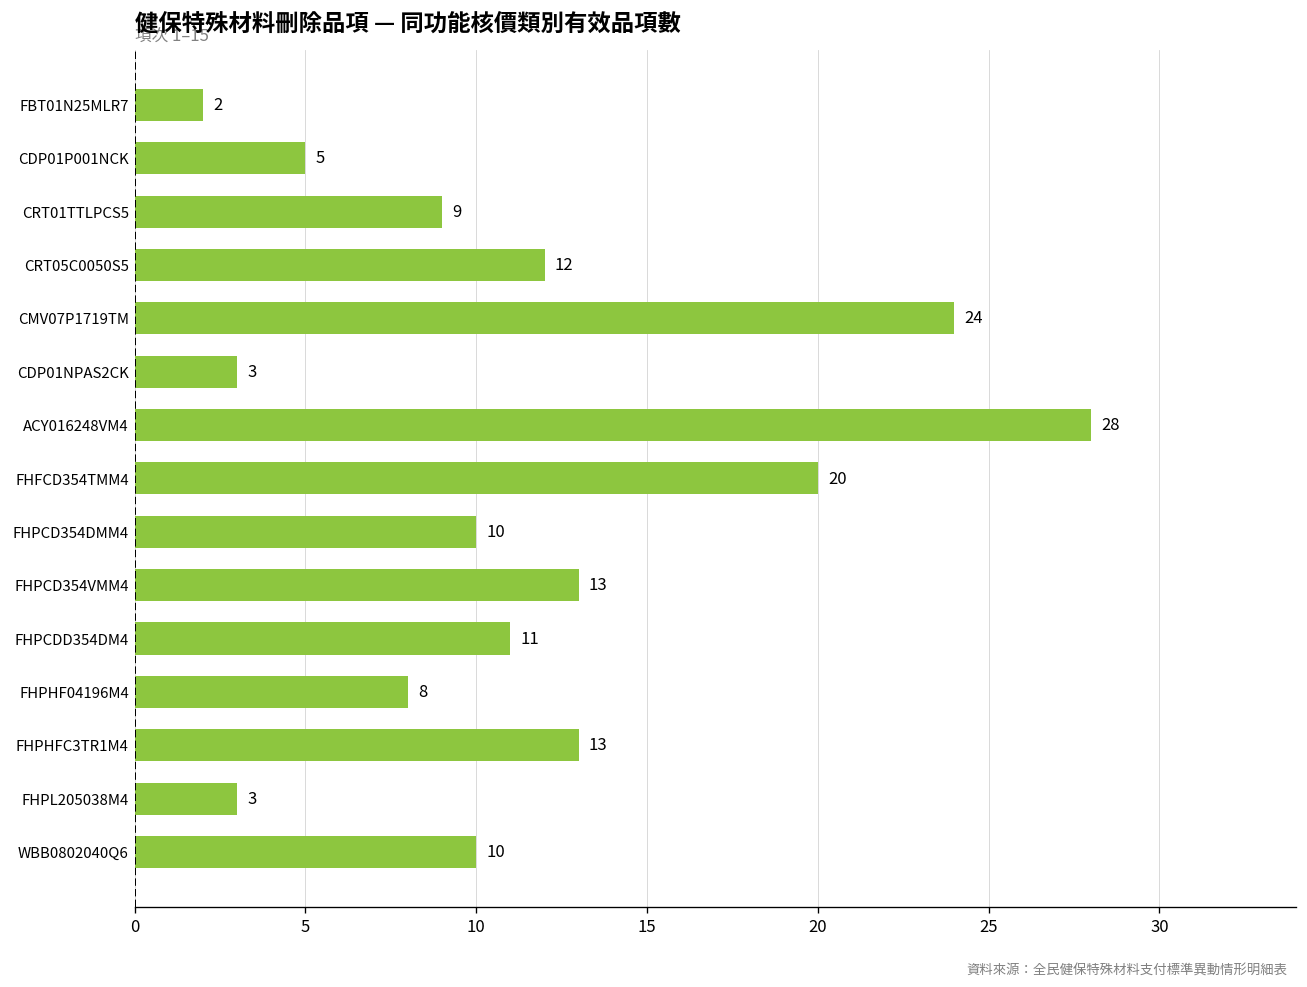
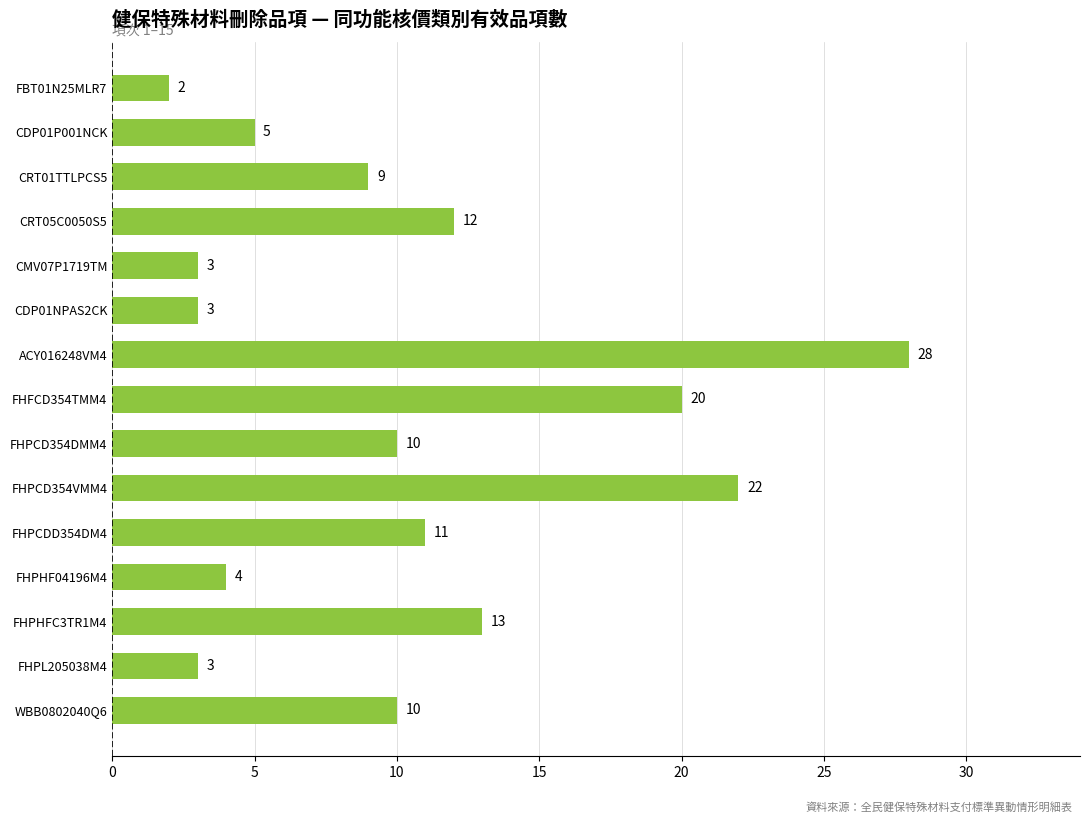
  {
    "FBT01N25MLR7": 2,
    "CDP01P001NCK": 5,
    "CRT01TTLPCS5": 9,
    "CRT05C0050S5": 12,
-   "CMV07P1719TM": 24,
+   "CMV07P1719TM": 3,
    "CDP01NPAS2CK": 3,
    "ACY016248VM4": 28,
    "FHFCD354TMM4": 20,
    "FHPCD354DMM4": 10,
-   "FHPCD354VMM4": 13,
+   "FHPCD354VMM4": 22,
    "FHPCDD354DM4": 11,
-   "FHPHF04196M4": 8,
+   "FHPHF04196M4": 4,
    "FHPHFC3TR1M4": 13,
    "FHPL205038M4": 3,
    "WBB0802040Q6": 10
  }
